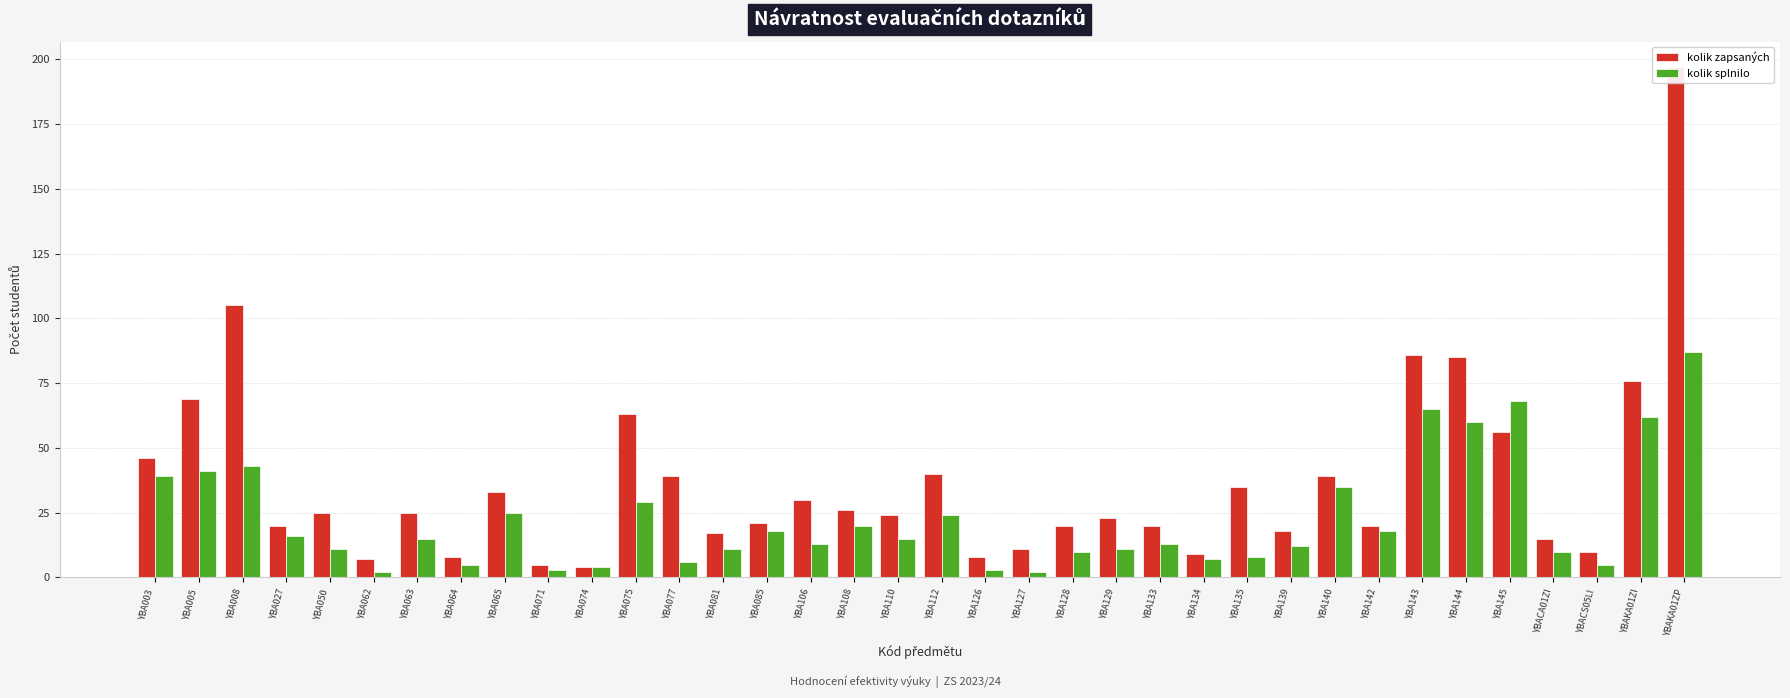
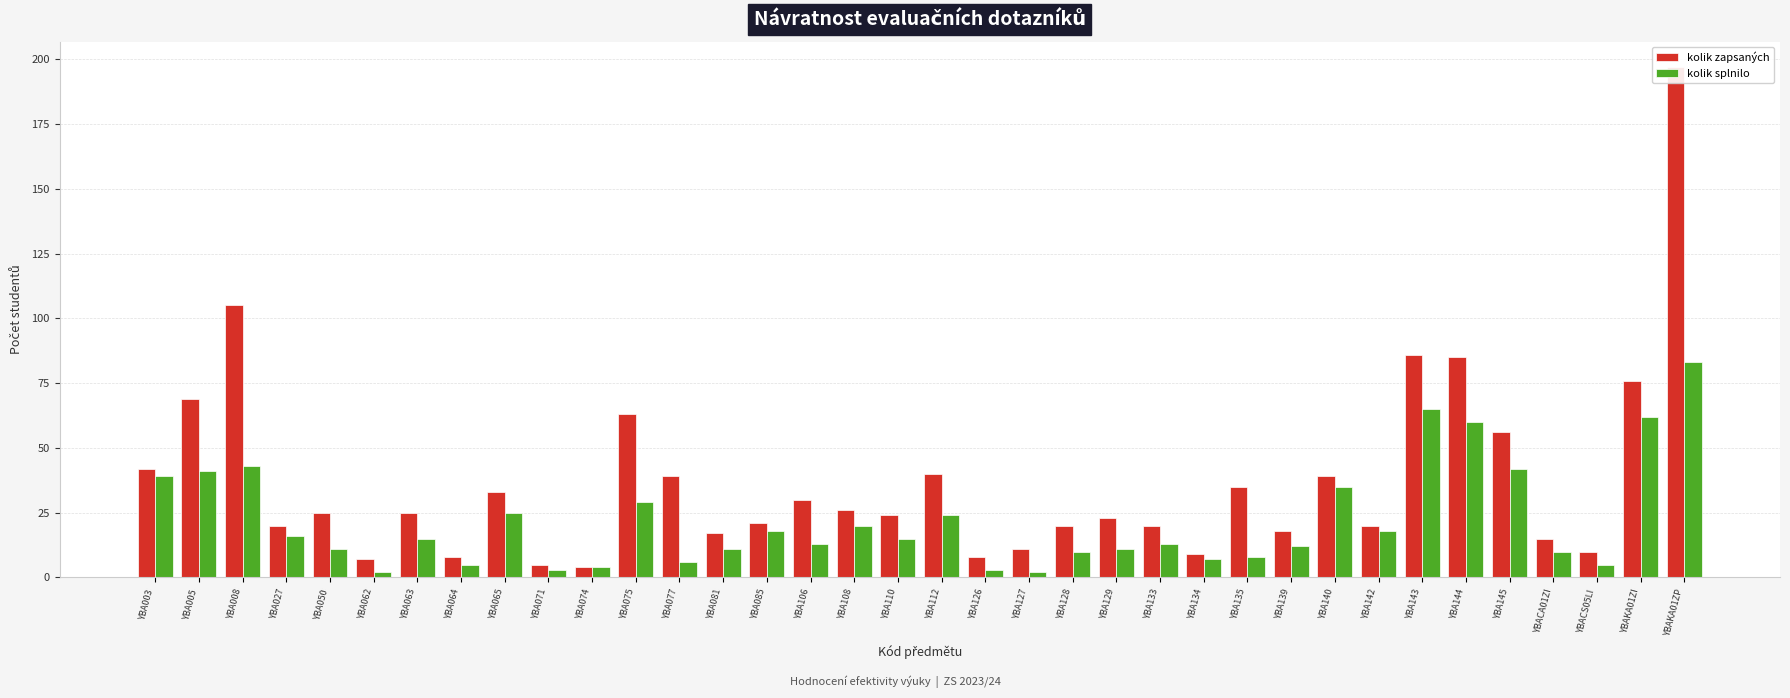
  {
    "kolik zapsaných": {
-     "YBA003": 46,
+     "YBA003": 42,
      "YBA005": 69,
      "YBA008": 105,
      "YBA027": 20,
      "YBA050": 25,
      "YBA062": 7,
      "YBA063": 25,
      "YBA064": 8,
      "YBA065": 33,
      "YBA071": 5,
      "YBA074": 4,
      "YBA075": 63,
      "YBA077": 39,
      "YBA081": 17,
      "YBA085": 21,
      "YBA106": 30,
      "YBA108": 26,
      "YBA110": 24,
      "YBA112": 40,
      "YBA126": 8,
      "YBA127": 11,
      "YBA128": 20,
      "YBA129": 23,
      "YBA133": 20,
      "YBA134": 9,
      "YBA135": 35,
      "YBA139": 18,
      "YBA140": 39,
      "YBA142": 20,
      "YBA143": 86,
      "YBA144": 85,
      "YBA145": 56,
      "YBACA01ZI": 15,
      "YBACS05LI": 10,
      "YBAKA01ZI": 76
    },
    "kolik splnilo": {
      "YBA003": 39,
      "YBA005": 41,
      "YBA008": 43,
      "YBA027": 16,
      "YBA050": 11,
      "YBA062": 2,
      "YBA063": 15,
      "YBA064": 5,
      "YBA065": 25,
      "YBA071": 3,
      "YBA074": 4,
      "YBA075": 29,
      "YBA077": 6,
      "YBA081": 11,
      "YBA085": 18,
      "YBA106": 13,
      "YBA108": 20,
      "YBA110": 15,
      "YBA112": 24,
      "YBA126": 3,
      "YBA127": 2,
      "YBA128": 10,
      "YBA129": 11,
      "YBA133": 13,
      "YBA134": 7,
      "YBA135": 8,
      "YBA139": 12,
      "YBA140": 35,
      "YBA142": 18,
      "YBA143": 65,
      "YBA144": 60,
-     "YBA145": 68,
+     "YBA145": 42,
      "YBACA01ZI": 10,
      "YBACS05LI": 5,
      "YBAKA01ZI": 62,
-     "YBAKA01ZP": 87
+     "YBAKA01ZP": 83
    }
  }
